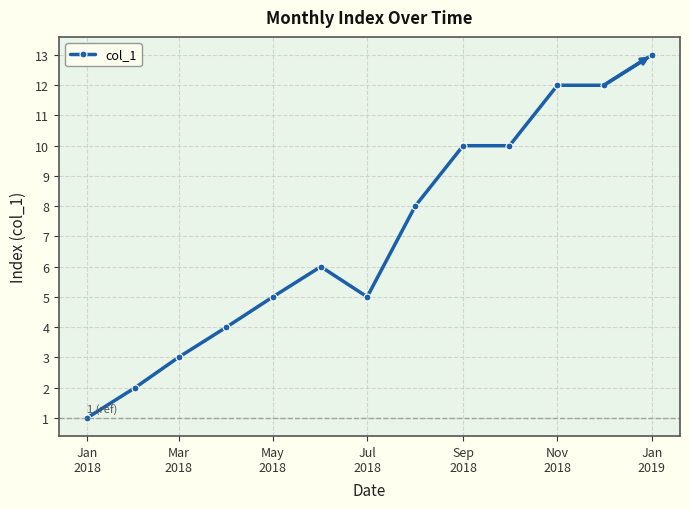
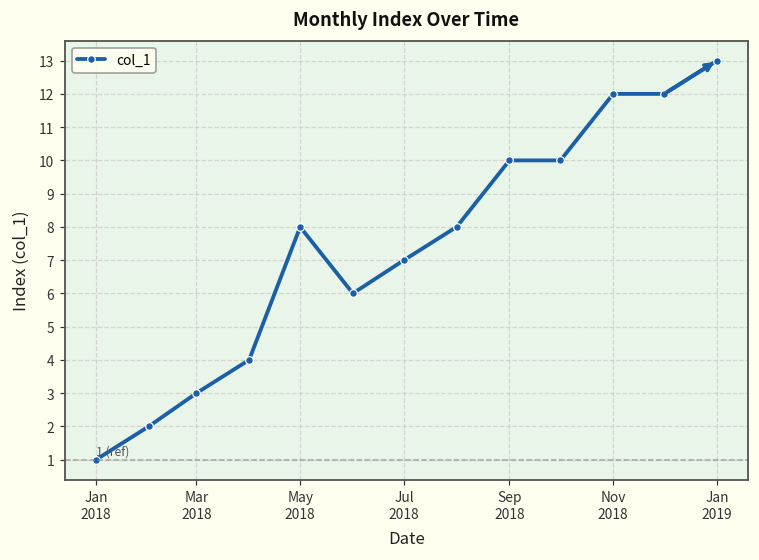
  {
    "Mar 2018": 3,
-   "May 2018": 5,
-   "Jul 2018": 5,
+   "May 2018": 8,
+   "Jul 2018": 7,
    "Sep 2018": 10,
    "Nov 2018": 12,
    "Jan 2019": 13
  }
